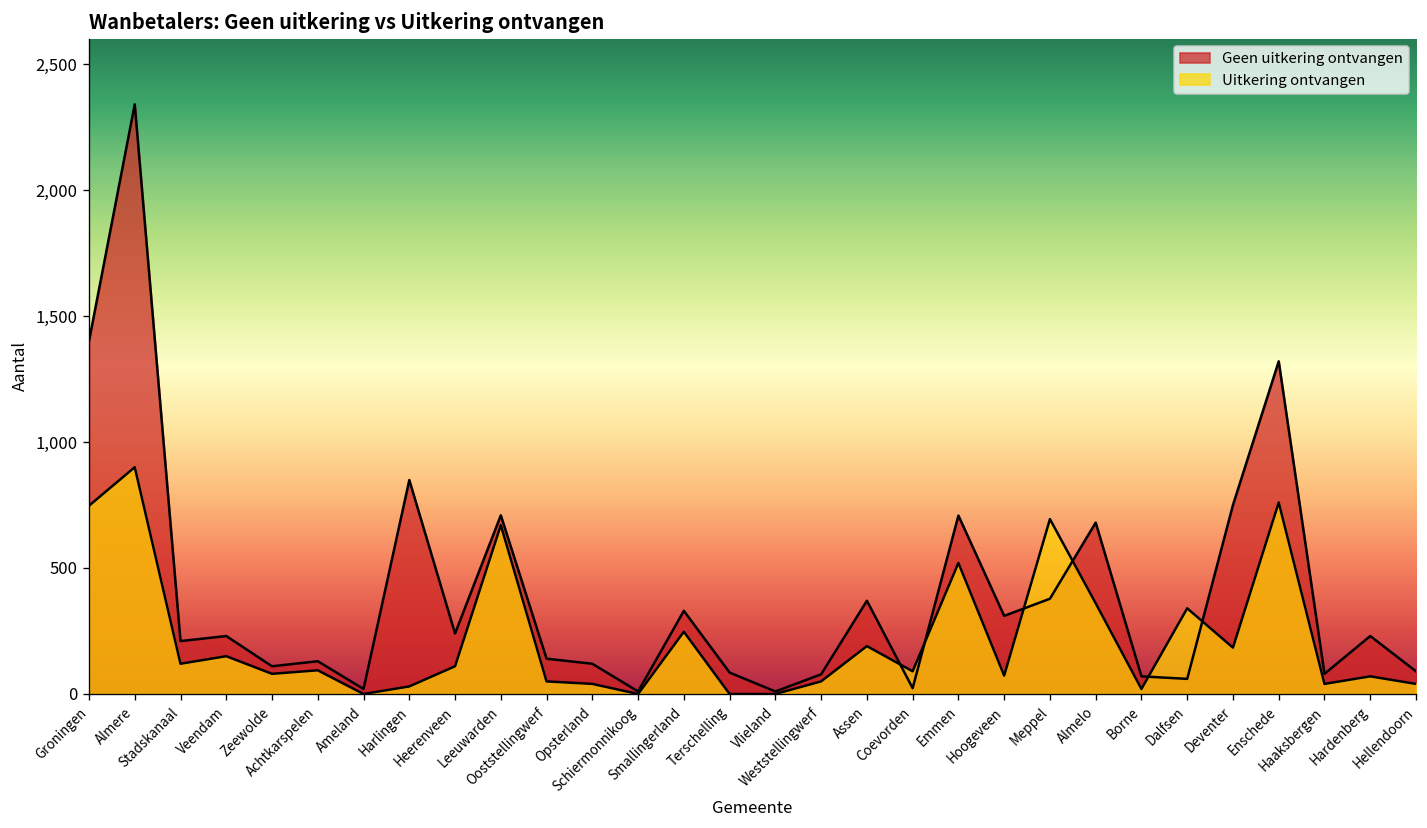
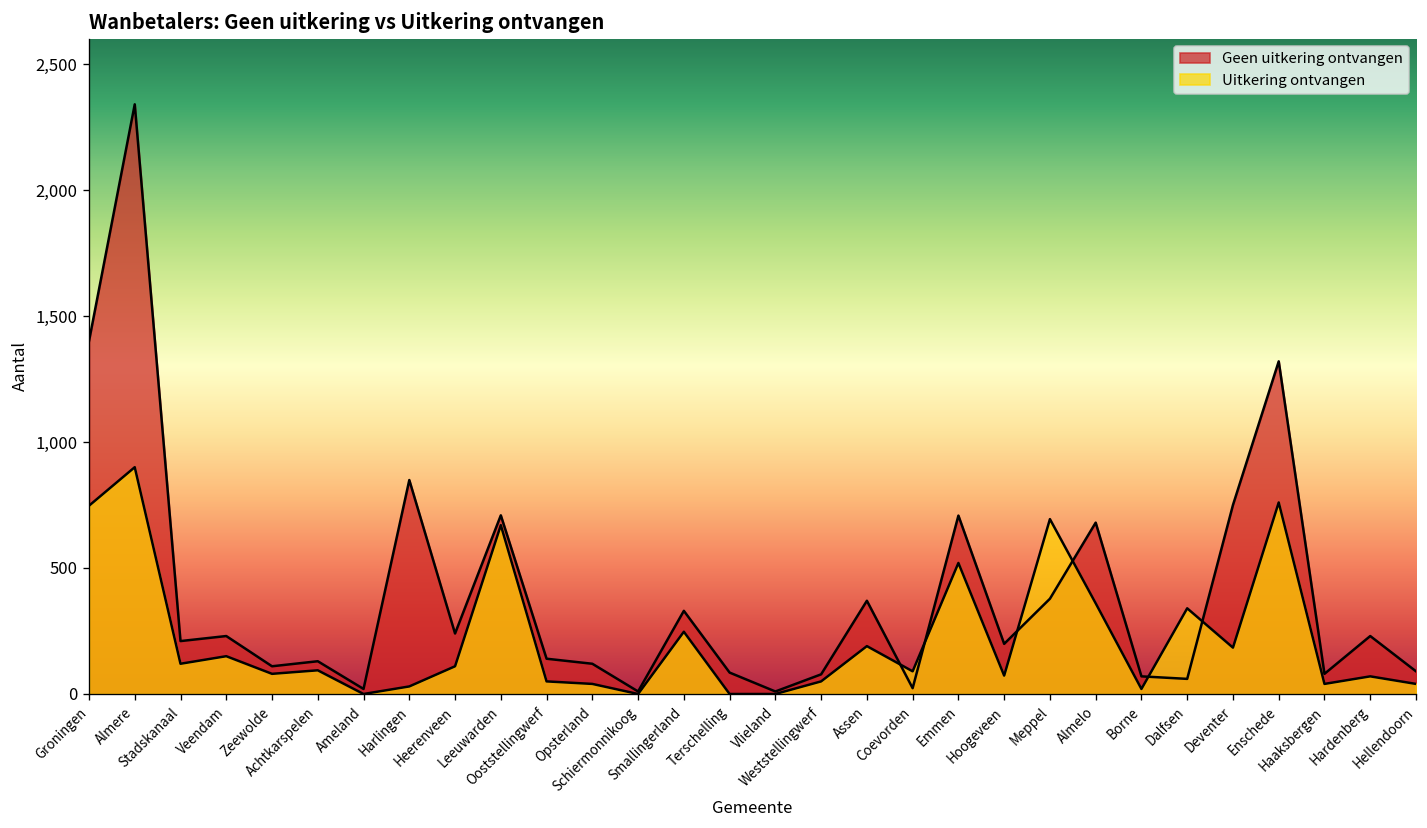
  {
    "Geen uitkering ontvangen": {
      "Groningen": "1,400",
      "Almere": "2,340",
      "Stadskanaal": "210",
      "Veendam": "230",
      "Zeewolde": "110",
      "Achtkarspelen": "130",
      "Ameland": "20",
      "Harlingen": "850",
      "Heerenveen": "240",
      "Leeuwarden": "710",
      "Ooststellingwerf": "140",
      "Opsterland": "120",
      "Smallingerland": "330",
      "Terschelling": "90",
      "Weststellingwerf": "80",
      "Assen": "370",
      "Coevorden": "20",
      "Emmen": "710",
-     "Hoogeveen": "310",
+     "Hoogeveen": "200",
      "Meppel": "380",
      "Almelo": "680",
      "Borne": "70",
      "Dalfsen": "60",
      "Deventer": "750",
      "Enschede": "1,320",
      "Haaksbergen": "80",
      "Hardenberg": "230",
      "Hellendoorn": "90"
    },
    "Uitkering ontvangen": {
      "Groningen": "750",
      "Almere": "900",
      "Stadskanaal": "120",
      "Veendam": "150",
      "Zeewolde": "80",
      "Achtkarspelen": "90",
      "Ameland": "0",
      "Harlingen": "30",
      "Heerenveen": "110",
      "Leeuwarden": "670",
      "Ooststellingwerf": "50",
      "Opsterland": "40",
      "Smallingerland": "250",
      "Terschelling": "0",
      "Weststellingwerf": "50",
      "Assen": "190",
      "Coevorden": "90",
      "Emmen": "520",
      "Hoogeveen": "70",
      "Meppel": "690",
      "Almelo": "360",
      "Borne": "20",
      "Dalfsen": "340",
      "Deventer": "180",
      "Enschede": "760",
      "Haaksbergen": "40",
      "Hardenberg": "70",
      "Hellendoorn": "40"
    }
  }
